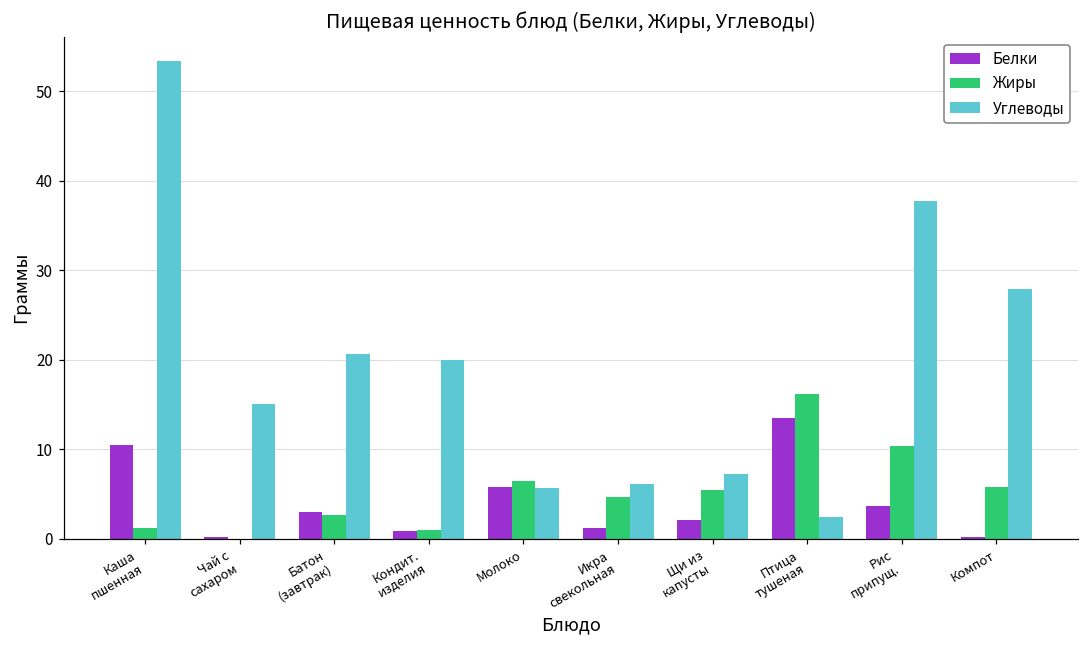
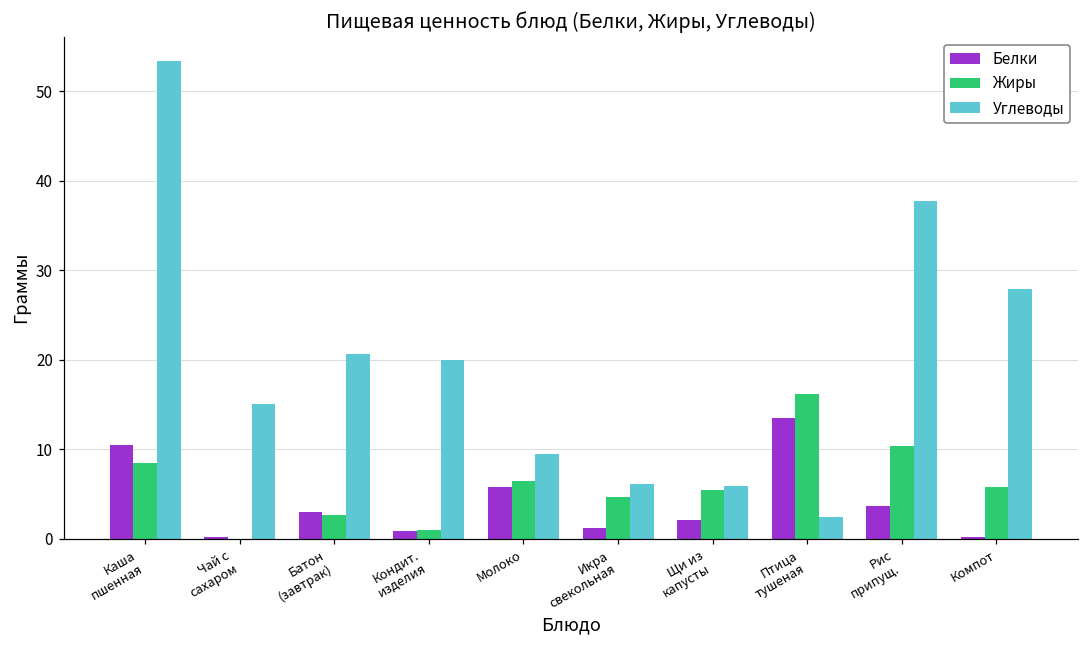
  {
    "Белки": {
      "Каша пшенная": 11,
      "Батон (завтрак)": 3,
      "Кондит. изделия": 1,
      "Молоко": 6,
      "Икра свекольная": 1,
      "Щи из капусты": 2,
      "Птица тушеная": 14,
      "Рис припущ.": 4
    },
    "Жиры": {
-     "Каша пшенная": 1,
+     "Каша пшенная": 9,
      "Чай с сахаром": 0,
      "Батон (завтрак)": 3,
      "Кондит. изделия": 1,
      "Молоко": 6,
      "Икра свекольная": 5,
      "Щи из капусты": 5,
      "Птица тушеная": 16,
      "Рис припущ.": 10,
      "Компот": 6
    },
    "Углеводы": {
      "Каша пшенная": 53,
      "Чай с сахаром": 15,
      "Батон (завтрак)": 21,
      "Кондит. изделия": 20,
-     "Молоко": 6,
+     "Молоко": 9,
      "Икра свекольная": 6,
-     "Щи из капусты": 7,
+     "Щи из капусты": 6,
      "Птица тушеная": 2,
      "Рис припущ.": 38,
      "Компот": 28
    }
  }
